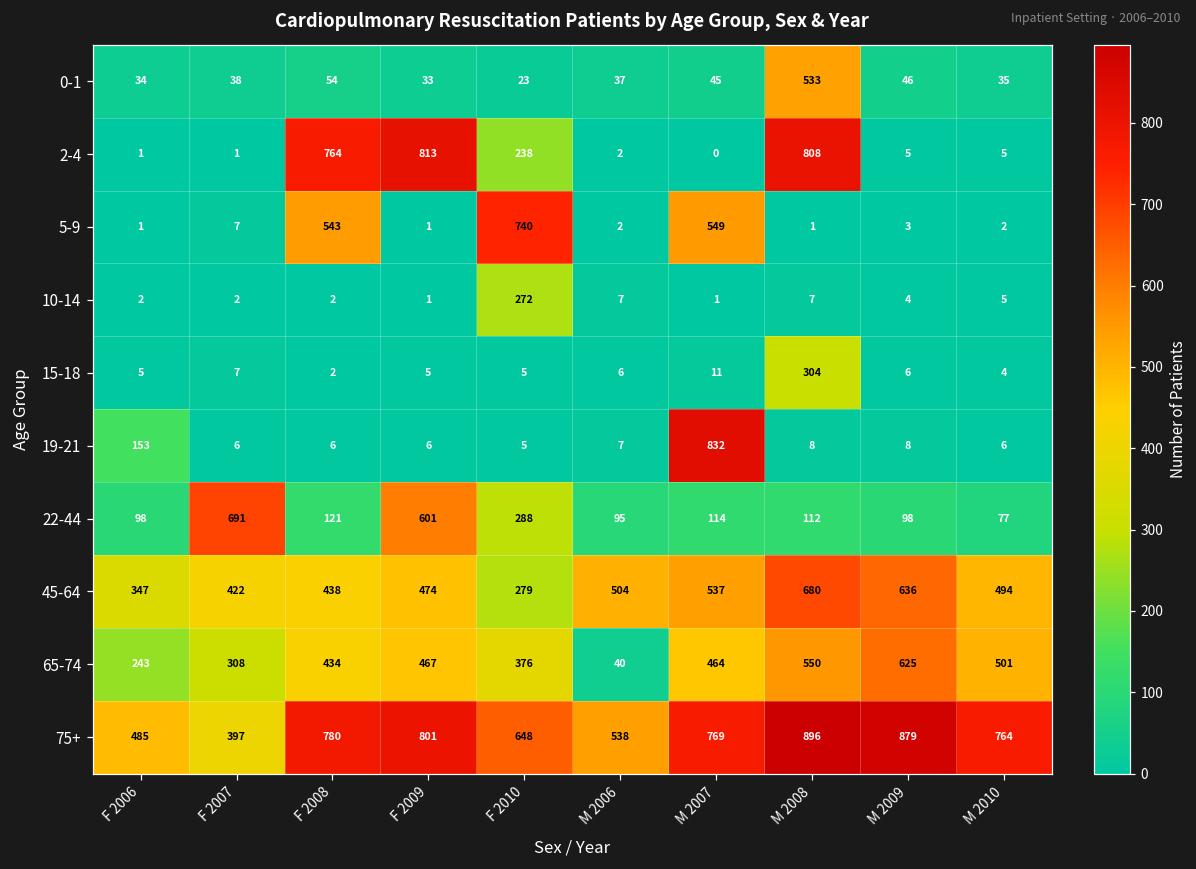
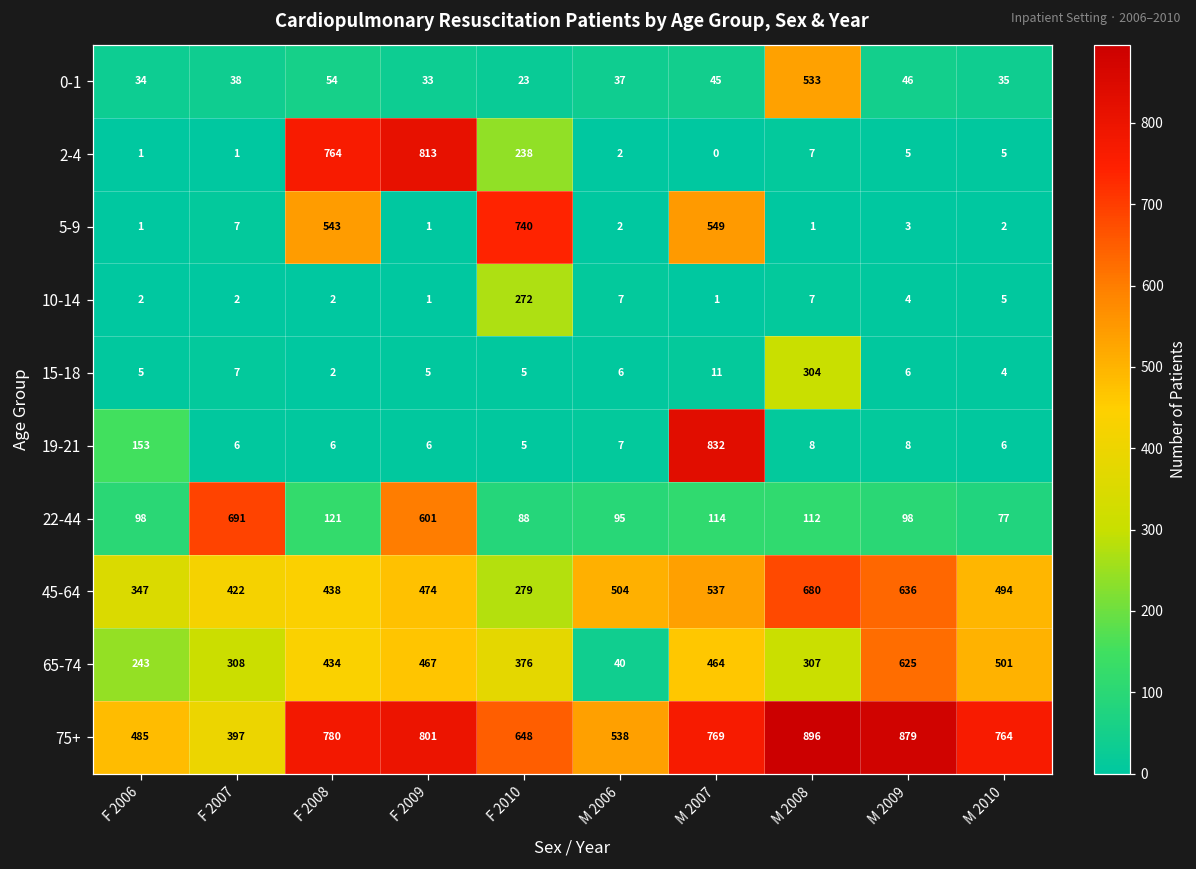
  {
    "0-1": {
      "F 2006": 34,
      "F 2007": 38,
      "F 2008": 54,
      "F 2009": 33,
      "F 2010": 23,
      "M 2006": 37,
      "M 2007": 45,
      "M 2008": 533,
      "M 2009": 46,
      "M 2010": 35
    },
    "2-4": {
      "F 2006": 1,
      "F 2007": 1,
      "F 2008": 764,
      "F 2009": 813,
      "F 2010": 238,
      "M 2006": 2,
      "M 2007": 0,
-     "M 2008": 808,
+     "M 2008": 7,
      "M 2009": 5,
      "M 2010": 5
    },
    "5-9": {
      "F 2006": 1,
      "F 2007": 7,
      "F 2008": 543,
      "F 2009": 1,
      "F 2010": 740,
      "M 2006": 2,
      "M 2007": 549,
      "M 2008": 1,
      "M 2009": 3,
      "M 2010": 2
    },
    "10-14": {
      "F 2006": 2,
      "F 2007": 2,
      "F 2008": 2,
      "F 2009": 1,
      "F 2010": 272,
      "M 2006": 7,
      "M 2007": 1,
      "M 2008": 7,
      "M 2009": 4,
      "M 2010": 5
    },
    "15-18": {
      "F 2006": 5,
      "F 2007": 7,
      "F 2008": 2,
      "F 2009": 5,
      "F 2010": 5,
      "M 2006": 6,
      "M 2007": 11,
      "M 2008": 304,
      "M 2009": 6,
      "M 2010": 4
    },
    "19-21": {
      "F 2006": 153,
      "F 2007": 6,
      "F 2008": 6,
      "F 2009": 6,
      "F 2010": 5,
      "M 2006": 7,
      "M 2007": 832,
      "M 2008": 8,
      "M 2009": 8,
      "M 2010": 6
    },
    "22-44": {
      "F 2006": 98,
      "F 2007": 691,
      "F 2008": 121,
      "F 2009": 601,
-     "F 2010": 288,
+     "F 2010": 88,
      "M 2006": 95,
      "M 2007": 114,
      "M 2008": 112,
      "M 2009": 98,
      "M 2010": 77
    },
    "45-64": {
      "F 2006": 347,
      "F 2007": 422,
      "F 2008": 438,
      "F 2009": 474,
      "F 2010": 279,
      "M 2006": 504,
      "M 2007": 537,
      "M 2008": 680,
      "M 2009": 636,
      "M 2010": 494
    },
    "65-74": {
      "F 2006": 243,
      "F 2007": 308,
      "F 2008": 434,
      "F 2009": 467,
      "F 2010": 376,
      "M 2006": 40,
      "M 2007": 464,
-     "M 2008": 550,
+     "M 2008": 307,
      "M 2009": 625,
      "M 2010": 501
    },
    "75+": {
      "F 2006": 485,
      "F 2007": 397,
      "F 2008": 780,
      "F 2009": 801,
      "F 2010": 648,
      "M 2006": 538,
      "M 2007": 769,
      "M 2008": 896,
      "M 2009": 879,
      "M 2010": 764
    }
  }
